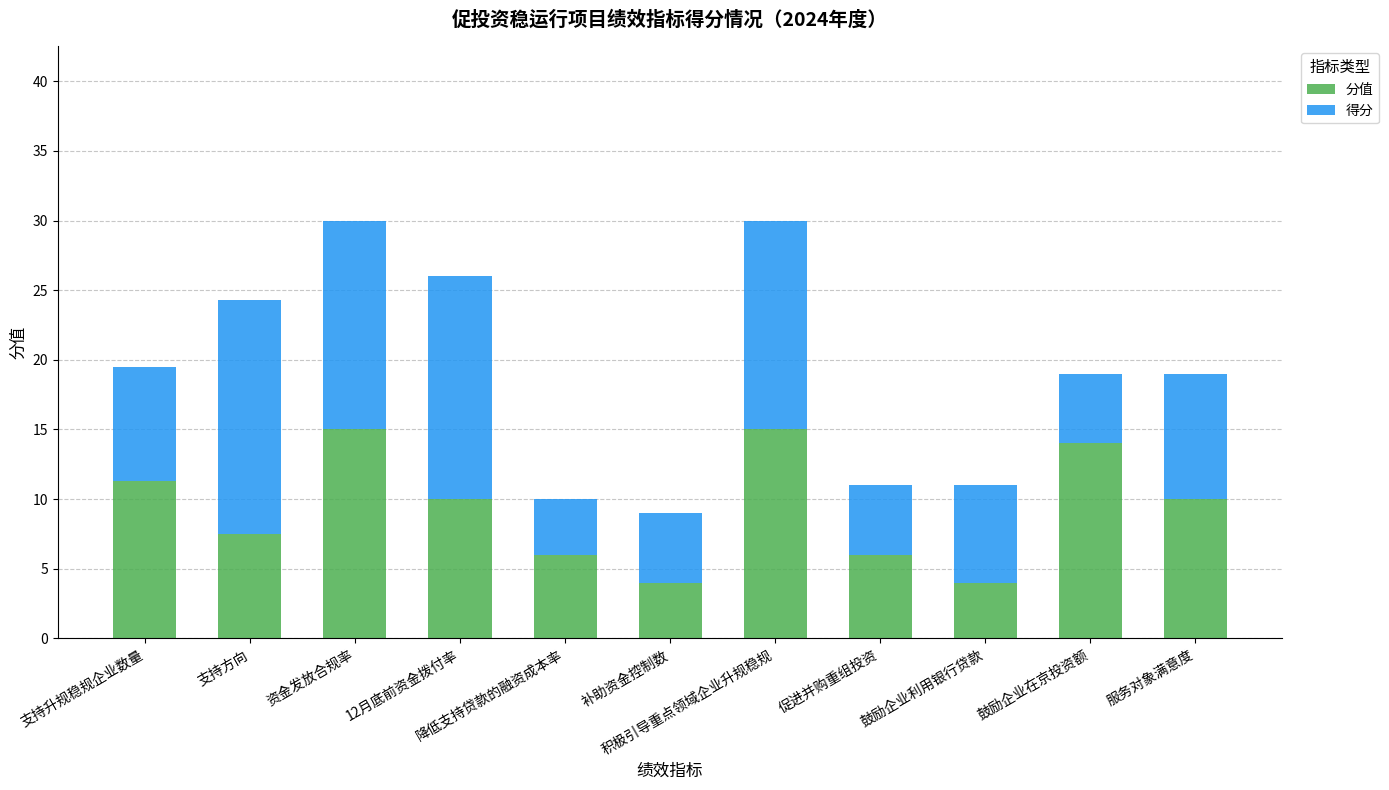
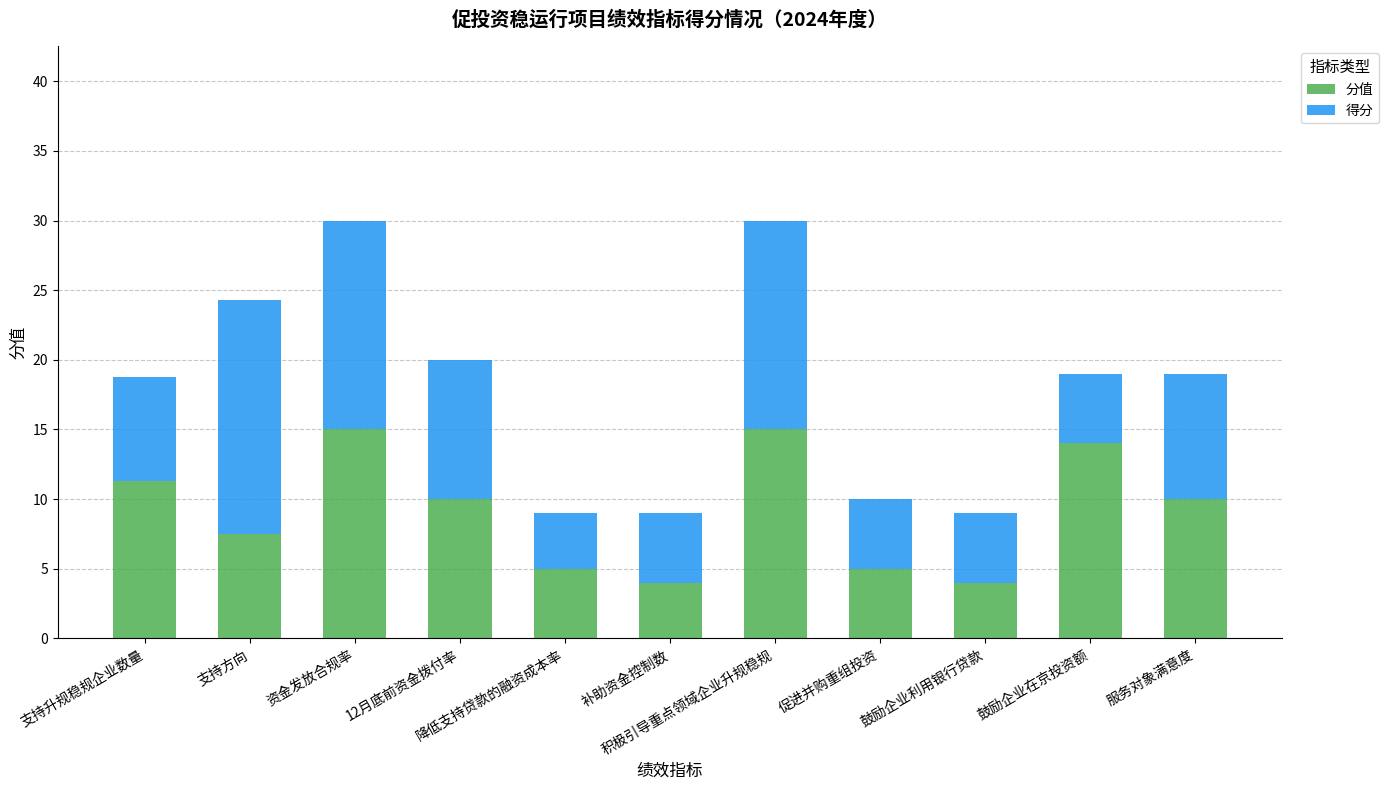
  {
    "分值": {
      "支持升规稳规企业数量": 11.3,
      "支持方向": 7.5,
      "资金发放合规率": 15,
      "12月底前资金拨付率": 10,
-     "降低支持贷款的融资成本率": 6,
+     "降低支持贷款的融资成本率": 5,
      "补助资金控制数": 4,
      "积极引导重点领域企业升规稳规": 15,
-     "促进并购重组投资": 6,
+     "促进并购重组投资": 5,
      "鼓励企业利用银行贷款": 4,
      "鼓励企业在京投资额": 14,
      "服务对象满意度": 10
    },
    "得分": {
-     "支持升规稳规企业数量": 8.2,
+     "支持升规稳规企业数量": 7.5,
      "支持方向": 16.8,
      "资金发放合规率": 15.0,
-     "12月底前资金拨付率": 16,
+     "12月底前资金拨付率": 10,
      "降低支持贷款的融资成本率": 4.0,
      "补助资金控制数": 5.0,
      "积极引导重点领域企业升规稳规": 15.0,
      "促进并购重组投资": 5.0,
-     "鼓励企业利用银行贷款": 7,
+     "鼓励企业利用银行贷款": 5,
      "鼓励企业在京投资额": 5.0,
      "服务对象满意度": 9.0
    }
  }
